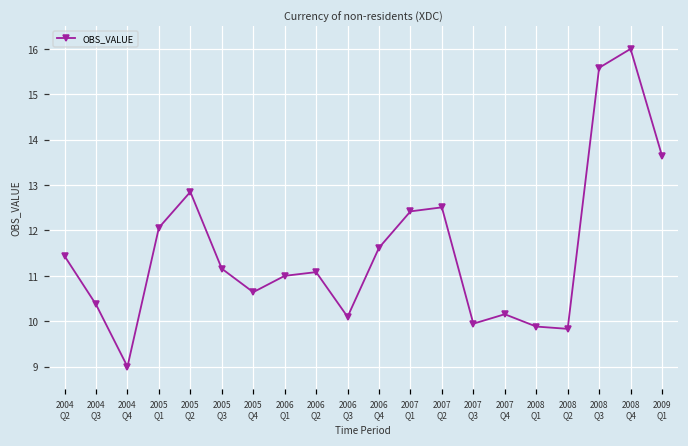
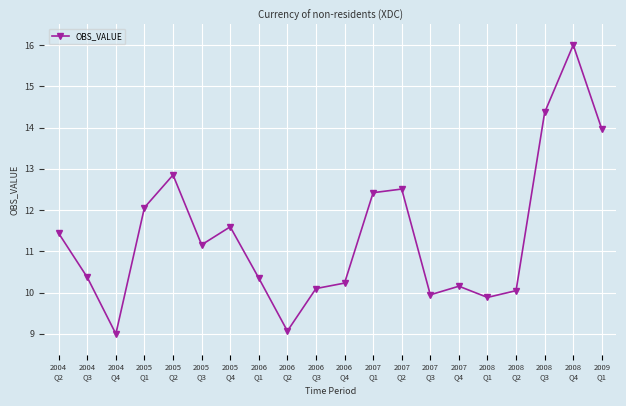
  {
    "2004 Q2": 11.4,
    "2004 Q3": 10.4,
    "2004 Q4": 9.0,
    "2005 Q1": 12.1,
    "2005 Q2": 12.9,
    "2005 Q3": 11.2,
-   "2005 Q4": 10.6,
-   "2006 Q1": 11.0,
-   "2006 Q2": 11.1,
+   "2005 Q4": 11.6,
+   "2006 Q1": 10.4,
+   "2006 Q2": 9.1,
    "2006 Q3": 10.1,
-   "2006 Q4": 11.6,
+   "2006 Q4": 10.2,
    "2007 Q1": 12.4,
    "2007 Q2": 12.5,
    "2007 Q3": 9.9,
    "2007 Q4": 10.2,
    "2008 Q1": 9.9,
-   "2008 Q2": 9.8,
-   "2008 Q3": 15.6,
+   "2008 Q2": 10.0,
+   "2008 Q3": 14.4,
    "2008 Q4": 16.0,
-   "2009 Q1": 13.6
+   "2009 Q1": 14.0
  }
